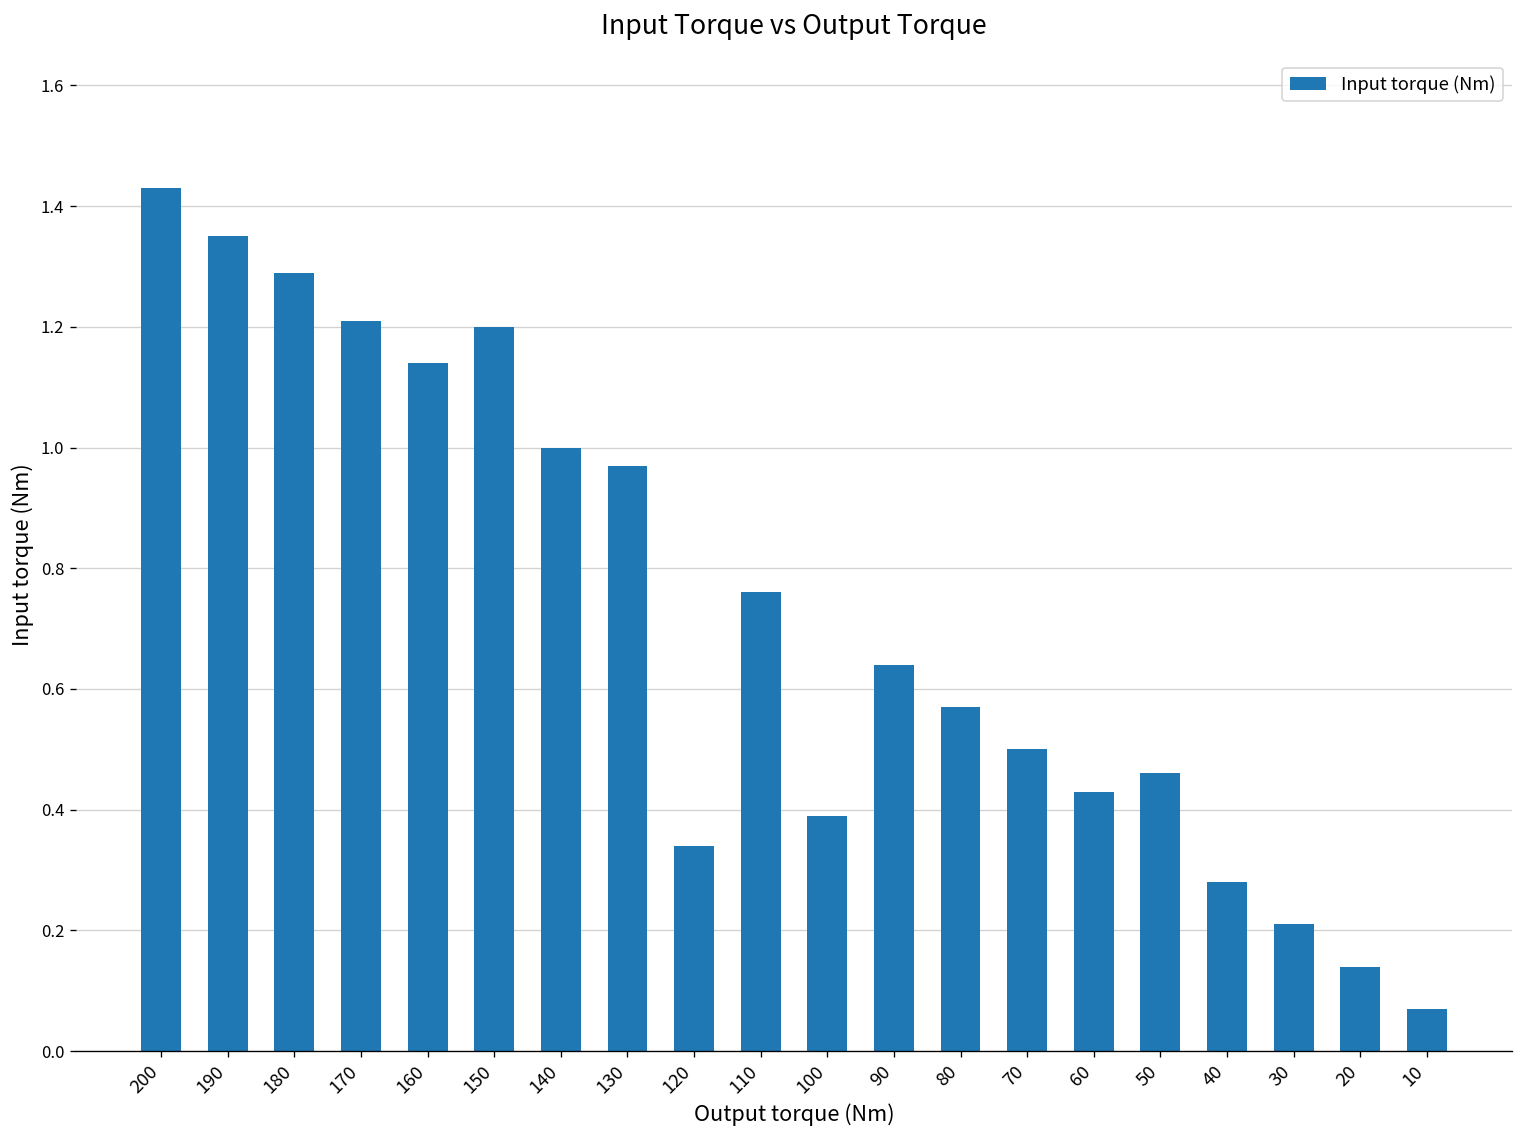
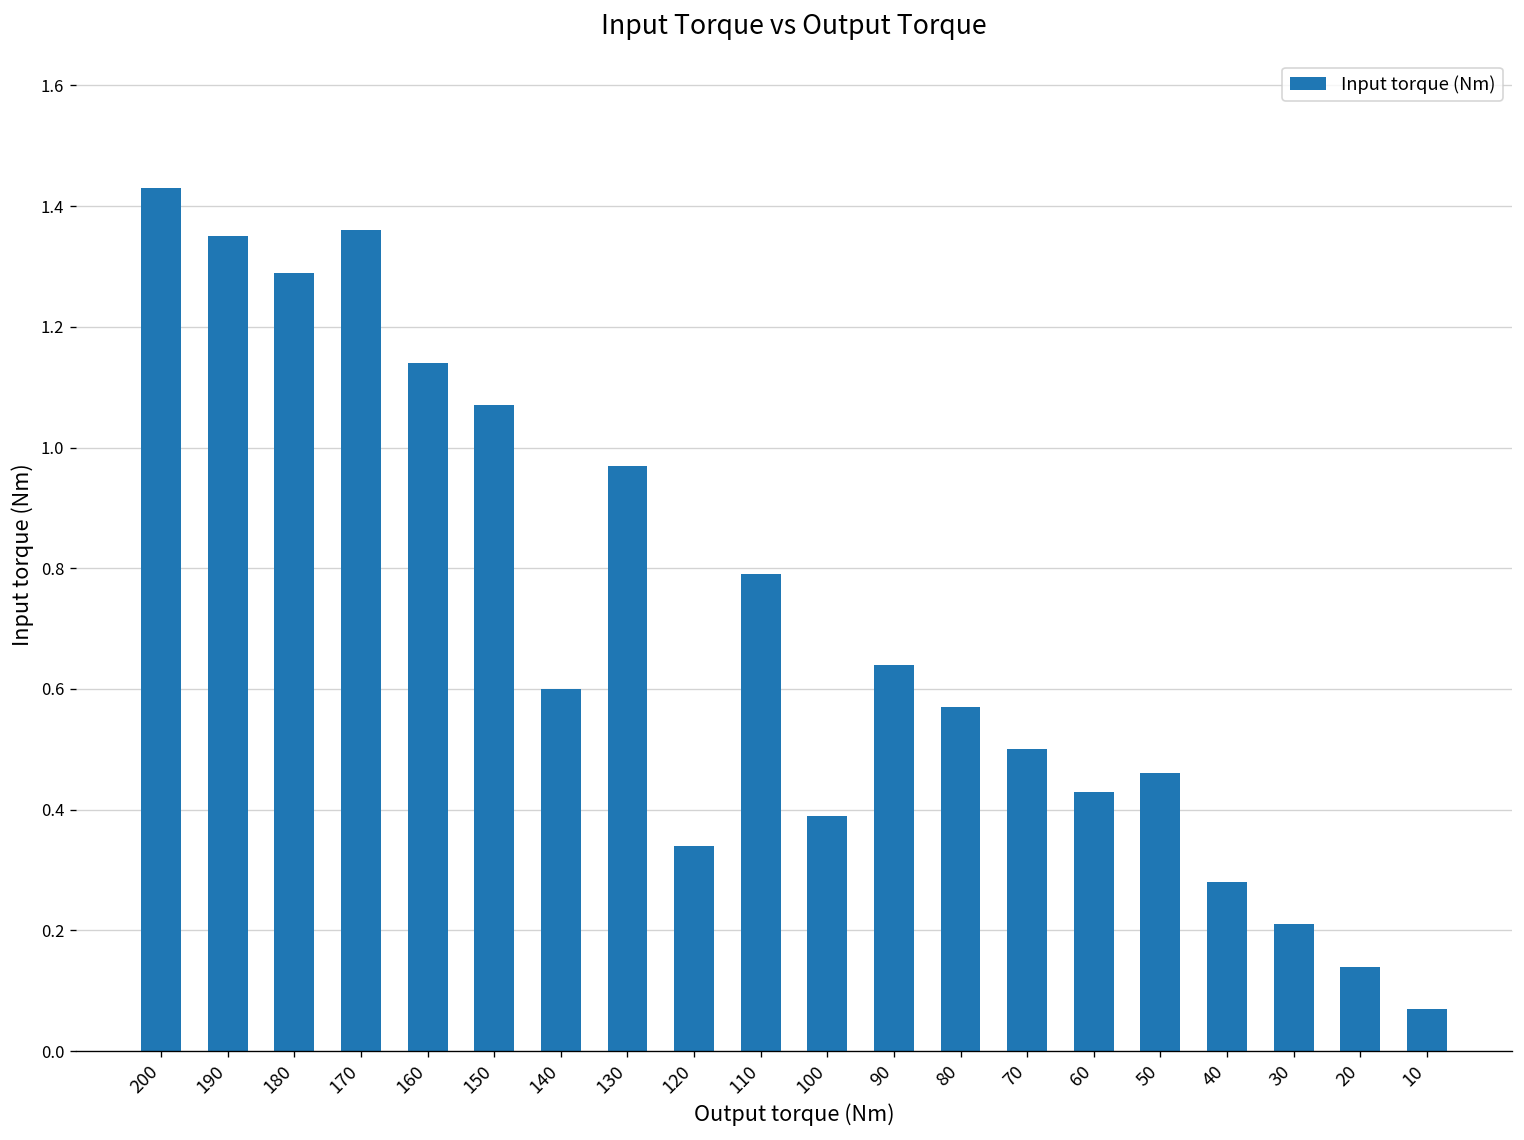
  {
    "200": 1.43,
    "190": 1.35,
    "180": 1.29,
-   "170": 1.21,
+   "170": 1.36,
    "160": 1.14,
-   "150": 1.20,
-   "140": 1.0,
+   "150": 1.07,
+   "140": 0.6,
    "130": 0.97,
    "120": 0.34,
-   "110": 0.76,
+   "110": 0.79,
    "100": 0.39,
    "90": 0.64,
    "80": 0.57,
    "70": 0.50,
    "60": 0.43,
    "50": 0.46,
    "40": 0.28,
    "30": 0.21,
    "20": 0.14,
    "10": 0.07
  }
